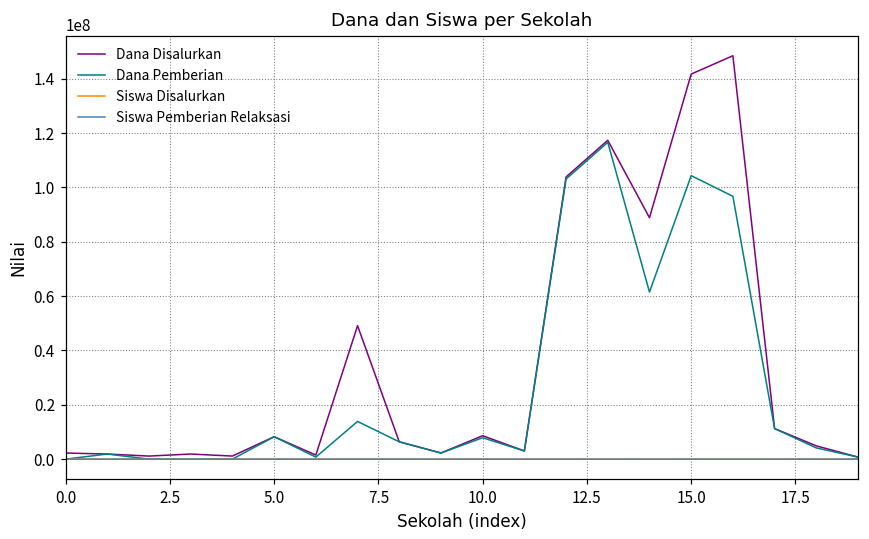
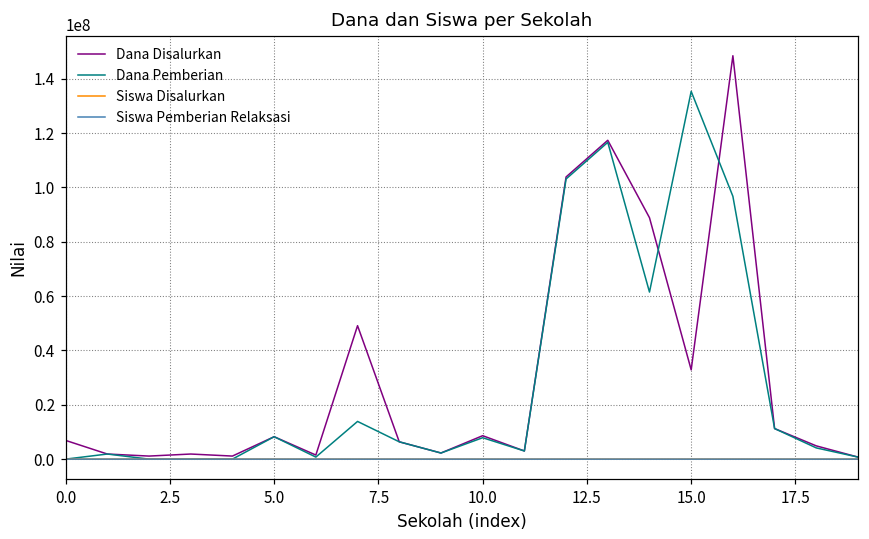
  {
    "Dana Disalurkan": {
-     "0.0": 2000000,
-     "15.0": 142000000
+     "0.0": 7000000,
+     "15.0": 33000000
    },
    "Dana Pemberian": {
-     "15.0": 104000000
+     "15.0": 135000000
    },
    "Siswa Pemberian Relaksasi": {
      "5.0": 0,
      "10.0": 0,
      "15.0": 0
    }
  }
